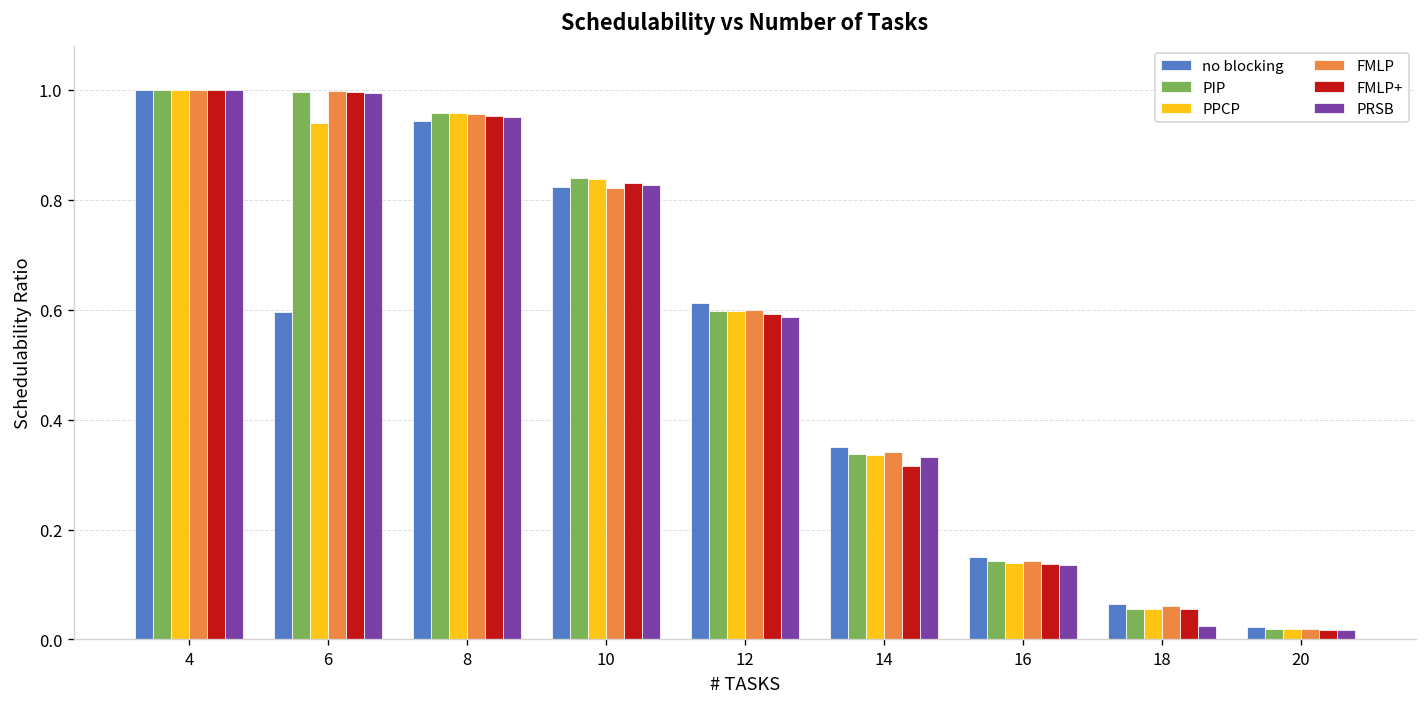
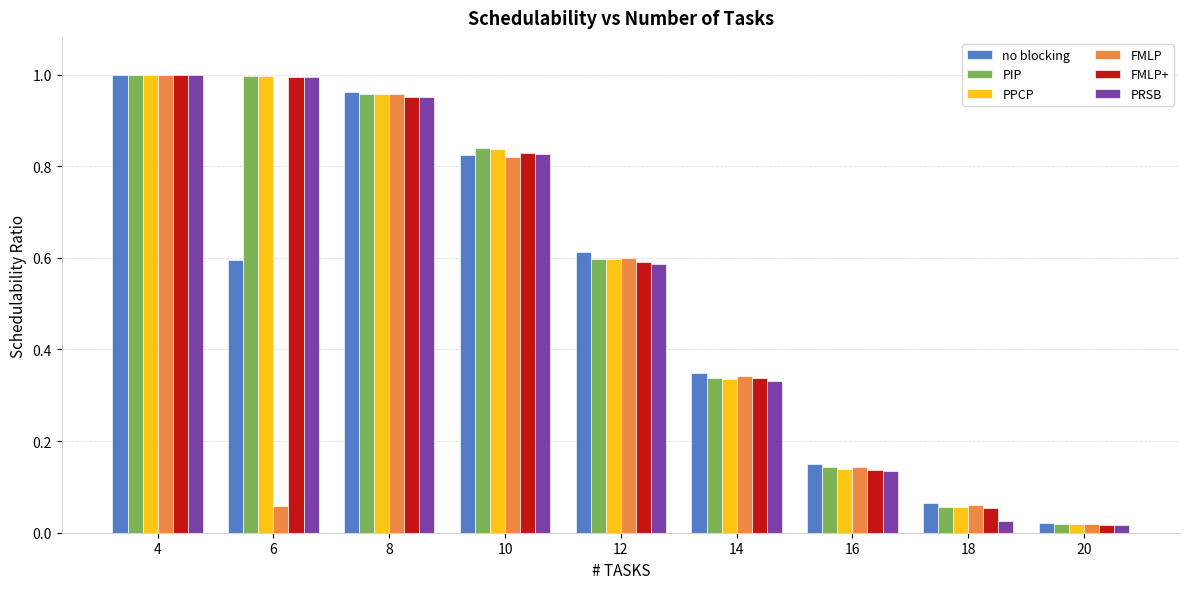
  {
    "no blocking": {
      "4": 1.00,
      "6": 0.60,
-     "8": 0.94,
+     "8": 0.96,
      "10": 0.82,
      "12": 0.61,
      "14": 0.35,
      "16": 0.15,
      "18": 0.06,
      "20": 0.02
    },
    "PIP": {
      "4": 1.00,
      "6": 1.00,
      "8": 0.96,
      "10": 0.84,
      "12": 0.60,
      "14": 0.34,
      "16": 0.14,
      "18": 0.06,
      "20": 0.02
    },
    "PPCP": {
      "4": 1.00,
-     "6": 0.94,
+     "6": 1.00,
      "8": 0.96,
      "10": 0.84,
      "12": 0.60,
      "14": 0.34,
      "16": 0.14,
      "18": 0.06,
      "20": 0.02
    },
    "FMLP": {
      "4": 1.00,
-     "6": 1.00,
+     "6": 0.06,
      "8": 0.96,
      "10": 0.82,
      "12": 0.60,
      "14": 0.34,
      "16": 0.14,
      "18": 0.06,
      "20": 0.02
    },
    "FMLP+": {
      "4": 1.00,
      "6": 1.00,
      "8": 0.95,
      "10": 0.83,
      "12": 0.59,
-     "14": 0.32,
+     "14": 0.34,
      "16": 0.14,
      "18": 0.05,
      "20": 0.02
    },
    "PRSB": {
      "4": 1.00,
      "6": 0.99,
      "8": 0.95,
      "10": 0.83,
      "12": 0.59,
      "14": 0.33,
      "16": 0.14,
      "18": 0.02,
      "20": 0.02
    }
  }
